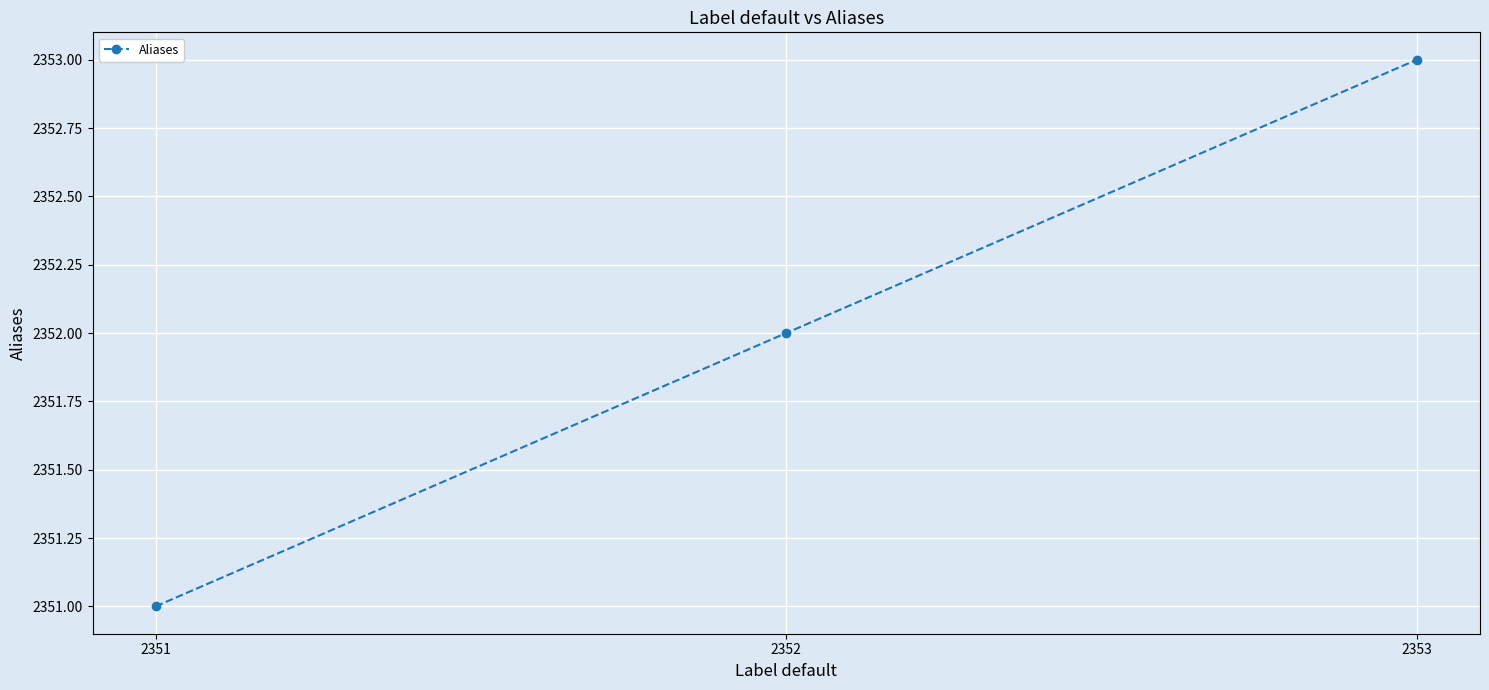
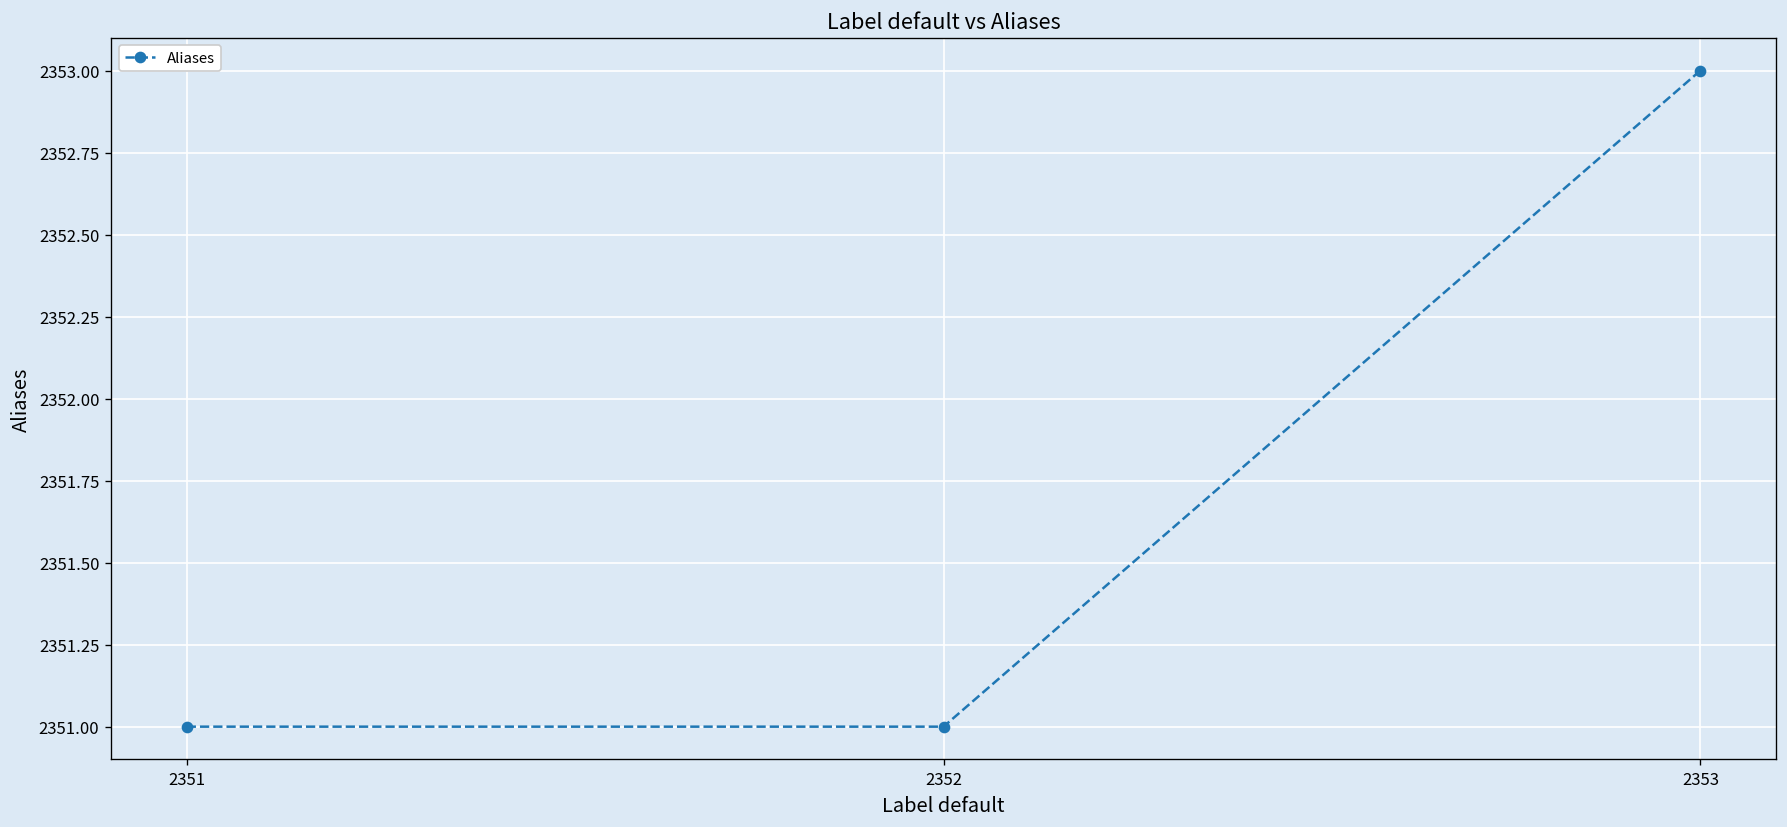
  {
    "2351": 2351,
-   "2352": 2352,
+   "2352": 2351,
    "2353": 2353
  }
